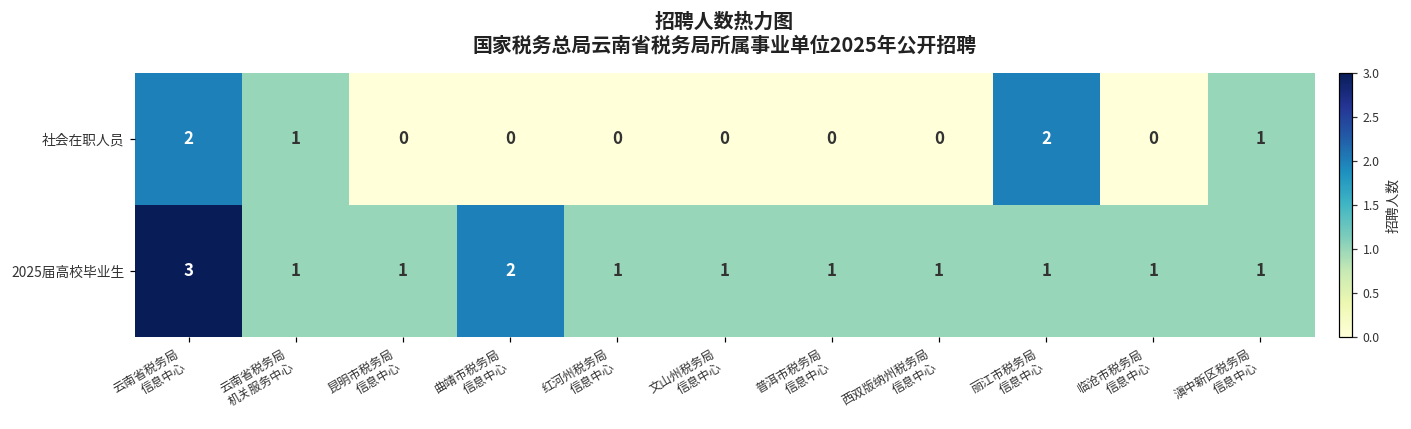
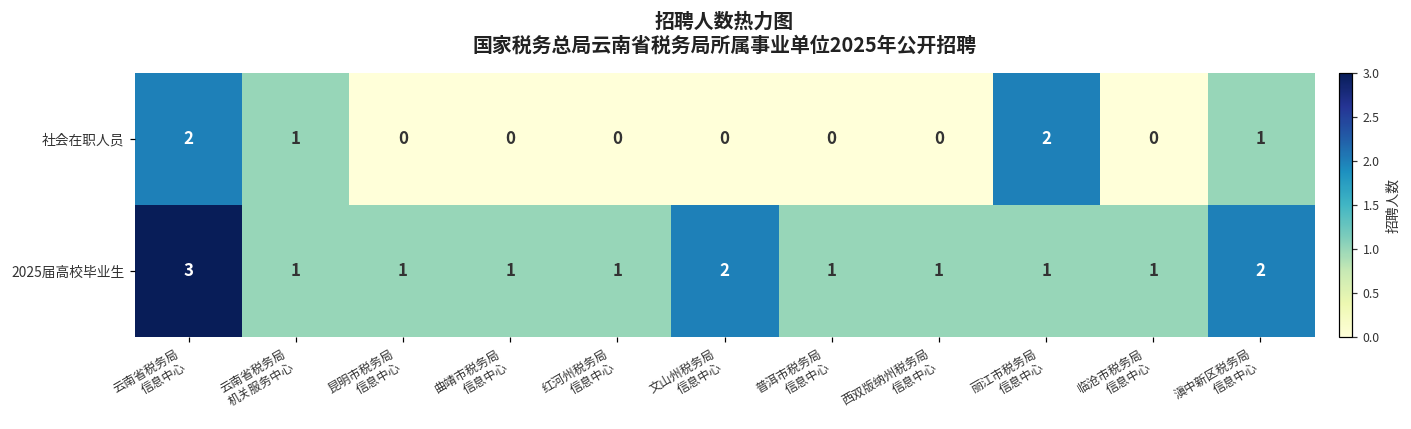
  {
    "社会在职人员": {
      "云南省税务局 信息中心": 2,
      "云南省税务局 机关服务中心": 1,
      "昆明市税务局 信息中心": 0,
      "曲靖市税务局 信息中心": 0,
      "红河州税务局 信息中心": 0,
      "文山州税务局 信息中心": 0,
      "普洱市税务局 信息中心": 0,
      "西双版纳州税务局 信息中心": 0,
      "丽江市税务局 信息中心": 2,
      "临沧市税务局 信息中心": 0,
      "滇中新区税务局 信息中心": 1
    },
    "2025届高校毕业生": {
      "云南省税务局 信息中心": 3,
      "云南省税务局 机关服务中心": 1,
      "昆明市税务局 信息中心": 1,
-     "曲靖市税务局 信息中心": 2,
+     "曲靖市税务局 信息中心": 1,
      "红河州税务局 信息中心": 1,
-     "文山州税务局 信息中心": 1,
+     "文山州税务局 信息中心": 2,
      "普洱市税务局 信息中心": 1,
      "西双版纳州税务局 信息中心": 1,
      "丽江市税务局 信息中心": 1,
      "临沧市税务局 信息中心": 1,
-     "滇中新区税务局 信息中心": 1
+     "滇中新区税务局 信息中心": 2
    }
  }
